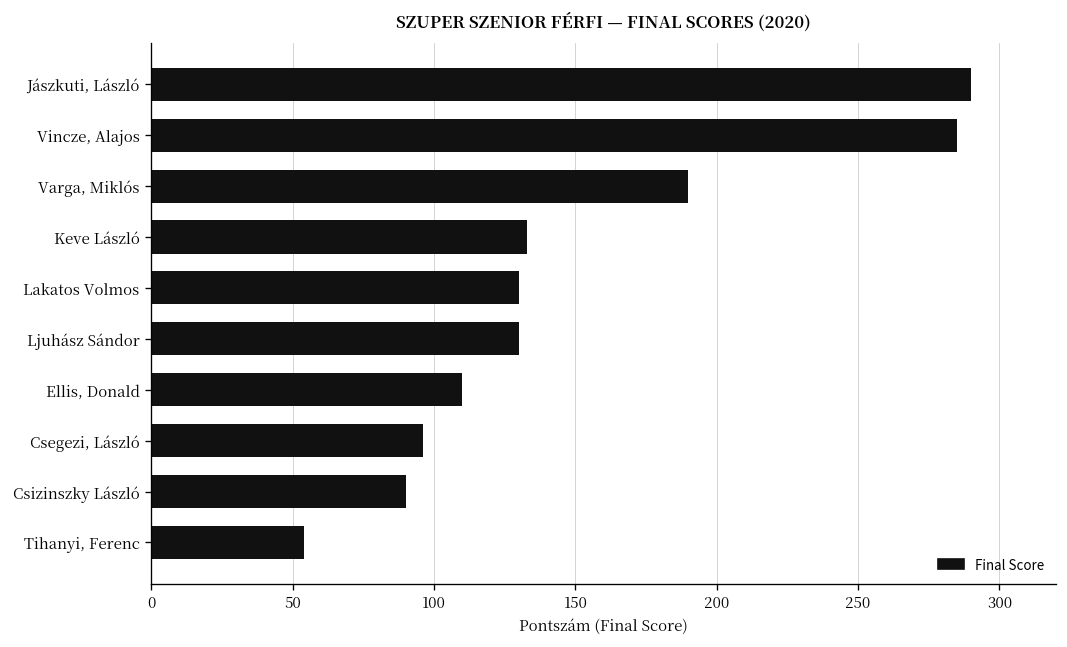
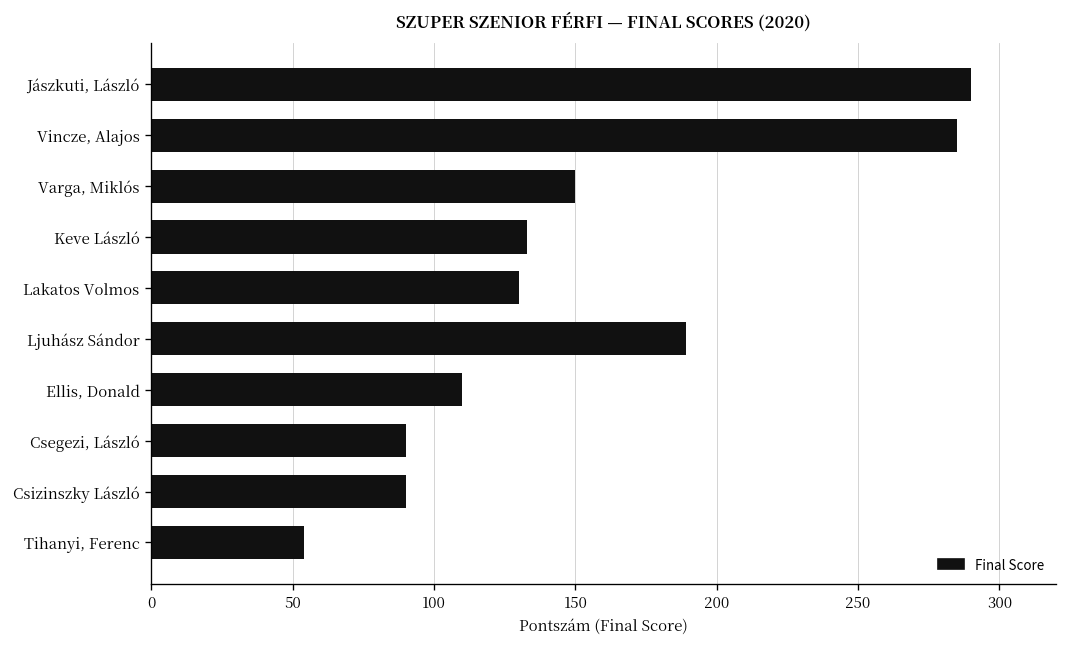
  {
    "Jászkuti, László": 290,
    "Vincze, Alajos": 285,
-   "Varga, Miklós": 190,
+   "Varga, Miklós": 150,
    "Keve László": 133,
    "Lakatos Volmos": 130,
-   "Ljuhász Sándor": 130,
+   "Ljuhász Sándor": 189,
    "Ellis, Donald": 110,
-   "Csegezi, László": 96,
+   "Csegezi, László": 90,
    "Csizinszky László": 90,
    "Tihanyi, Ferenc": 54
  }
